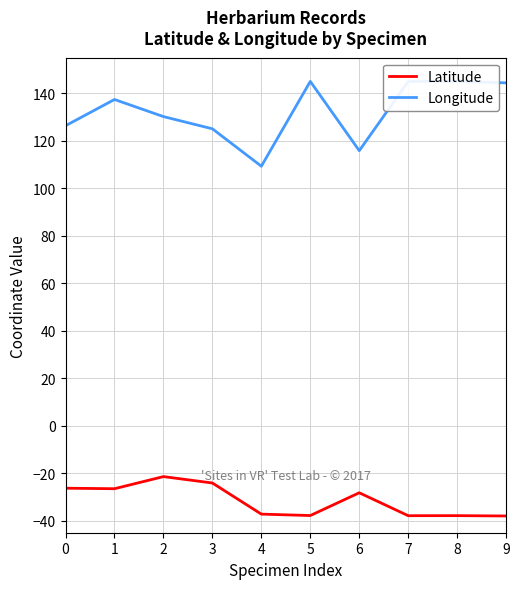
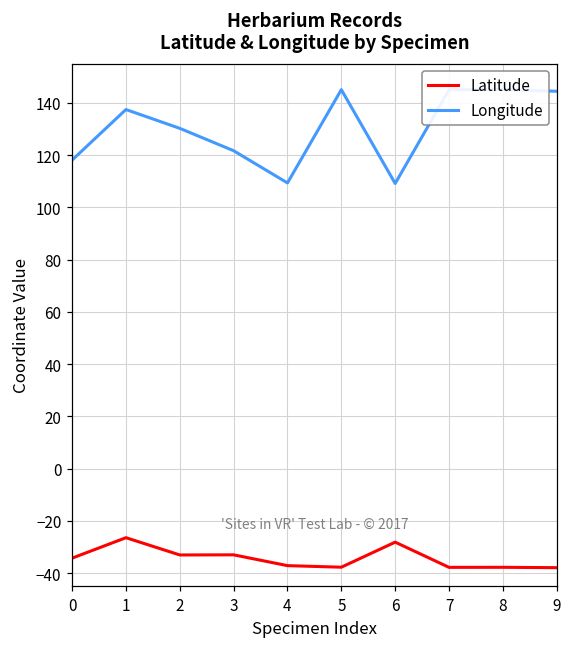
  {
    "Latitude": {
-     "0": -26,
+     "0": -34,
      "1": -26,
-     "2": -21,
-     "3": -24,
+     "2": -33,
+     "3": -33,
      "4": -37,
      "5": -38,
      "6": -28,
      "7": -38,
      "8": -38,
      "9": -38
    },
    "Longitude": {
-     "0": 126,
+     "0": 118,
      "1": 137,
      "2": 130,
-     "3": 125,
+     "3": 122,
      "4": 109,
      "5": 145,
-     "6": 116,
+     "6": 109,
      "9": 144
    }
  }
